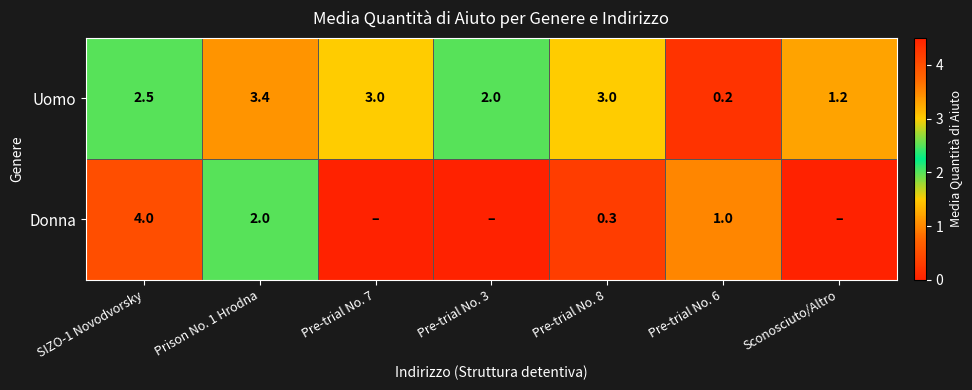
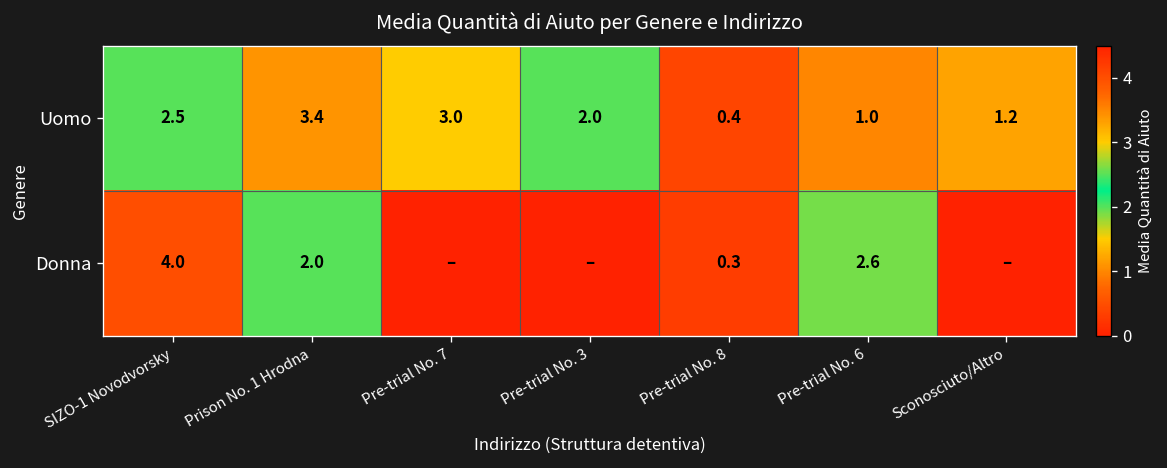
  {
    "Uomo": {
      "SIZO-1 Novodvorsky": 2.5,
      "Prison No. 1 Hrodna": 3.4,
      "Pre-trial No. 7": 3.0,
      "Pre-trial No. 3": 2.0,
-     "Pre-trial No. 8": 3.0,
-     "Pre-trial No. 6": 0.2,
+     "Pre-trial No. 8": 0.4,
+     "Pre-trial No. 6": 1.0,
      "Sconosciuto/Altro": 1.2
    },
    "Donna": {
      "SIZO-1 Novodvorsky": 4.0,
      "Prison No. 1 Hrodna": 2.0,
      "Pre-trial No. 8": 0.3,
-     "Pre-trial No. 6": 1.0
+     "Pre-trial No. 6": 2.6
    }
  }
